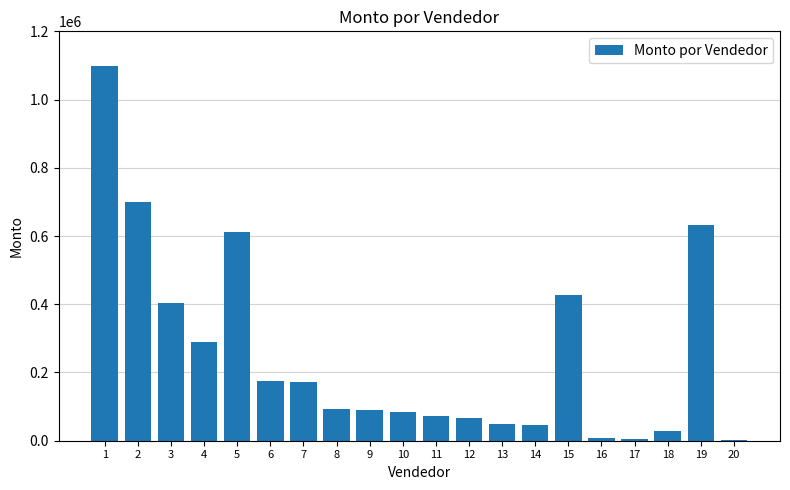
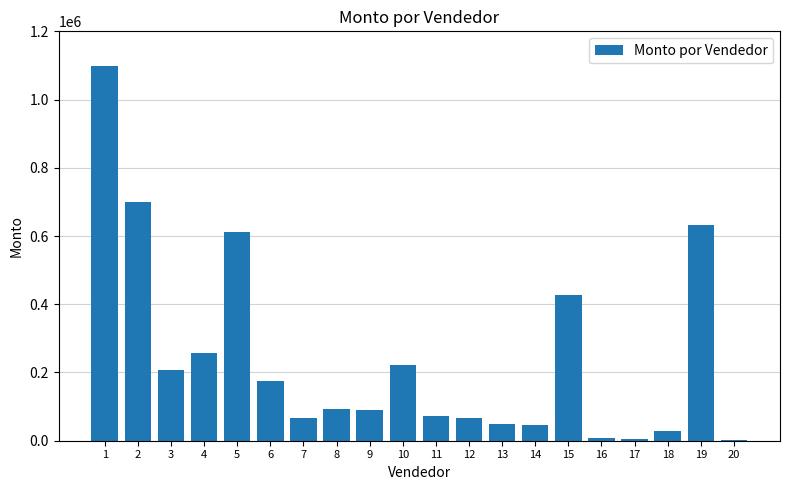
  {
    "1": 1100000,
    "2": 700000,
-   "3": 400000,
-   "4": 290000,
+   "3": 210000,
+   "4": 260000,
    "5": 610000,
    "6": 180000,
-   "7": 170000,
+   "7": 70000,
    "8": 90000,
    "9": 90000,
-   "10": 90000,
+   "10": 220000,
    "11": 70000,
    "12": 70000,
    "13": 50000,
    "14": 50000,
    "15": 430000,
    "16": 10000,
    "18": 30000,
    "19": 630000
  }
